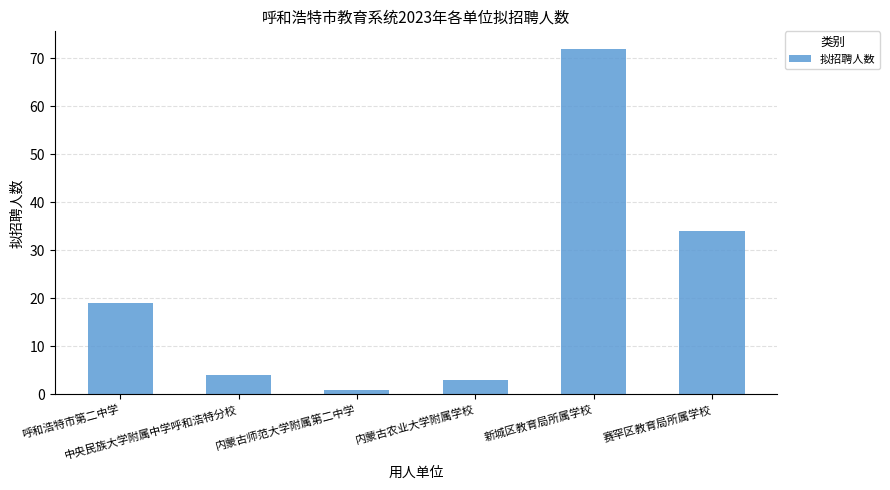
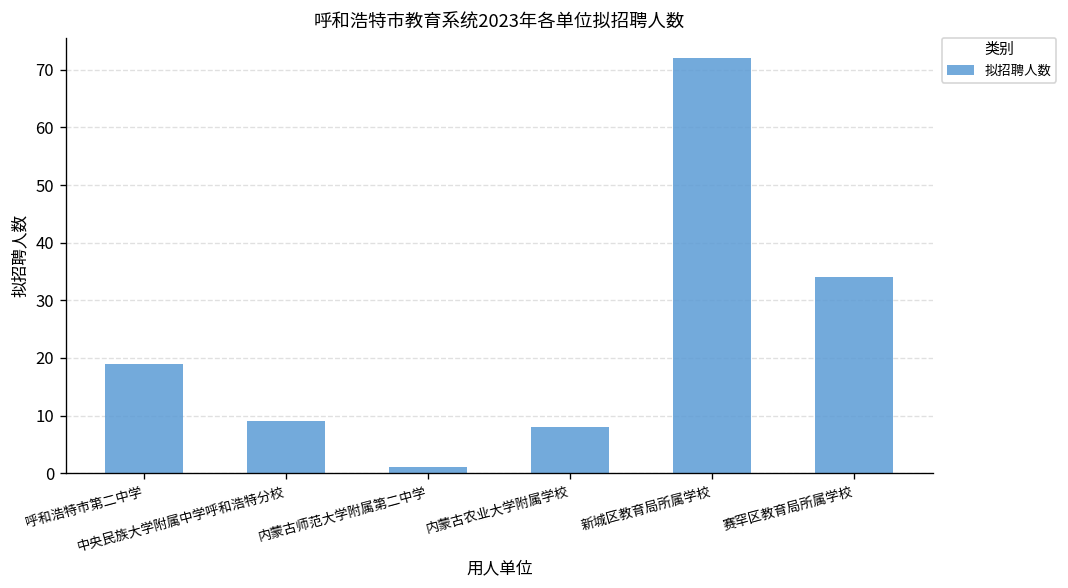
  {
    "呼和浩特市第二中学": 19,
-   "中央民族大学附属中学呼和浩特分校": 4,
+   "中央民族大学附属中学呼和浩特分校": 9,
    "内蒙古师范大学附属第二中学": 1,
-   "内蒙古农业大学附属学校": 3,
+   "内蒙古农业大学附属学校": 8,
    "新城区教育局所属学校": 72,
    "赛罕区教育局所属学校": 34
  }
